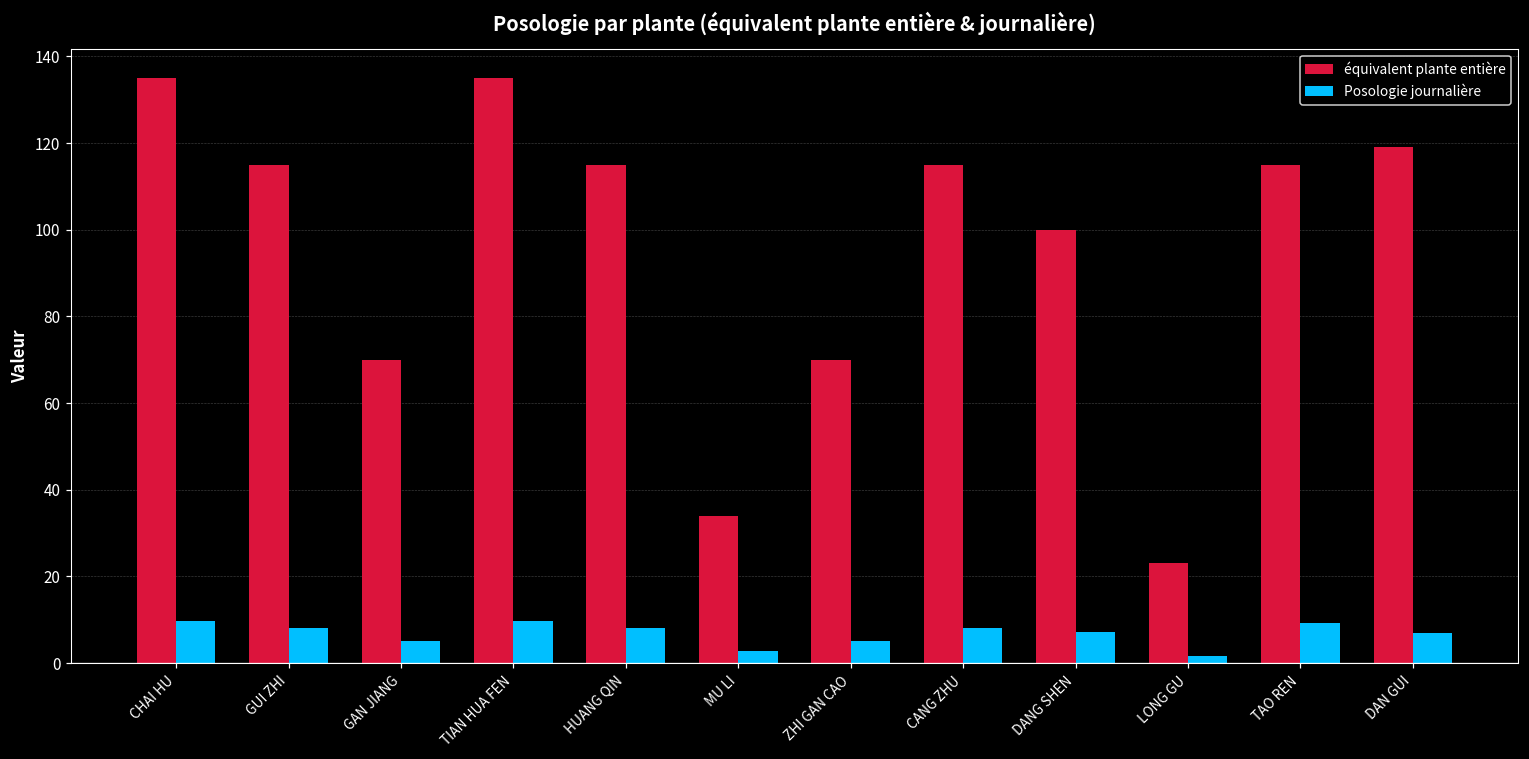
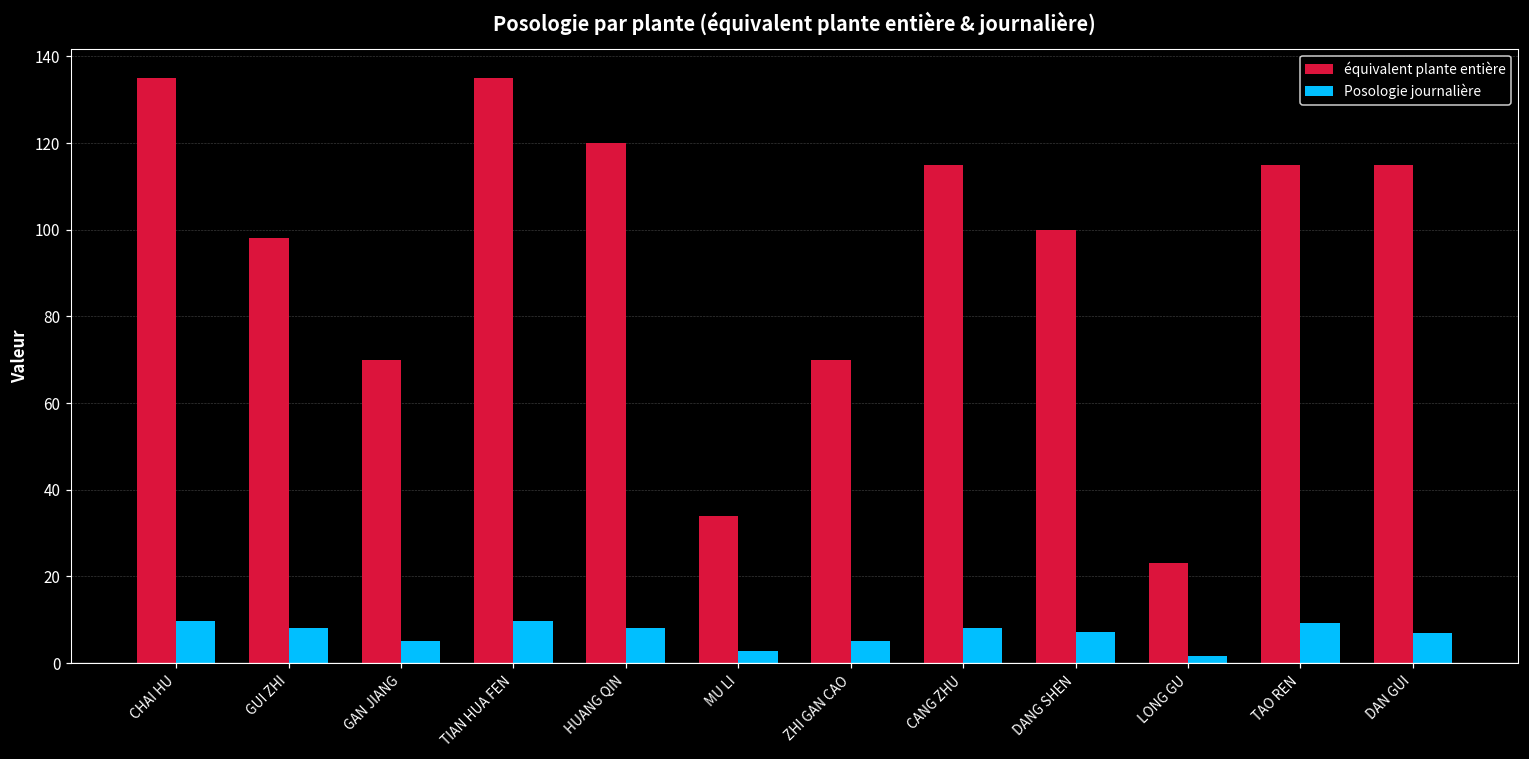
  {
    "équivalent plante entière": {
      "CHAI HU": 135,
-     "GUI ZHI": 115,
+     "GUI ZHI": 98,
      "GAN JIANG": 70,
      "TIAN HUA FEN": 135,
-     "HUANG QIN": 115,
+     "HUANG QIN": 120,
      "MU LI": 34,
      "ZHI GAN CAO": 70,
      "CANG ZHU": 115,
      "DANG SHEN": 100,
      "LONG GU": 23,
      "TAO REN": 115,
-     "DAN GUI": 119
+     "DAN GUI": 115
    },
    "Posologie journalière": {
      "CHAI HU": 10,
      "GUI ZHI": 8,
      "GAN JIANG": 5,
      "TIAN HUA FEN": 10,
      "HUANG QIN": 8,
      "MU LI": 3,
      "ZHI GAN CAO": 5,
      "CANG ZHU": 8,
      "DANG SHEN": 7,
      "LONG GU": 2,
      "TAO REN": 9,
      "DAN GUI": 7
    }
  }
